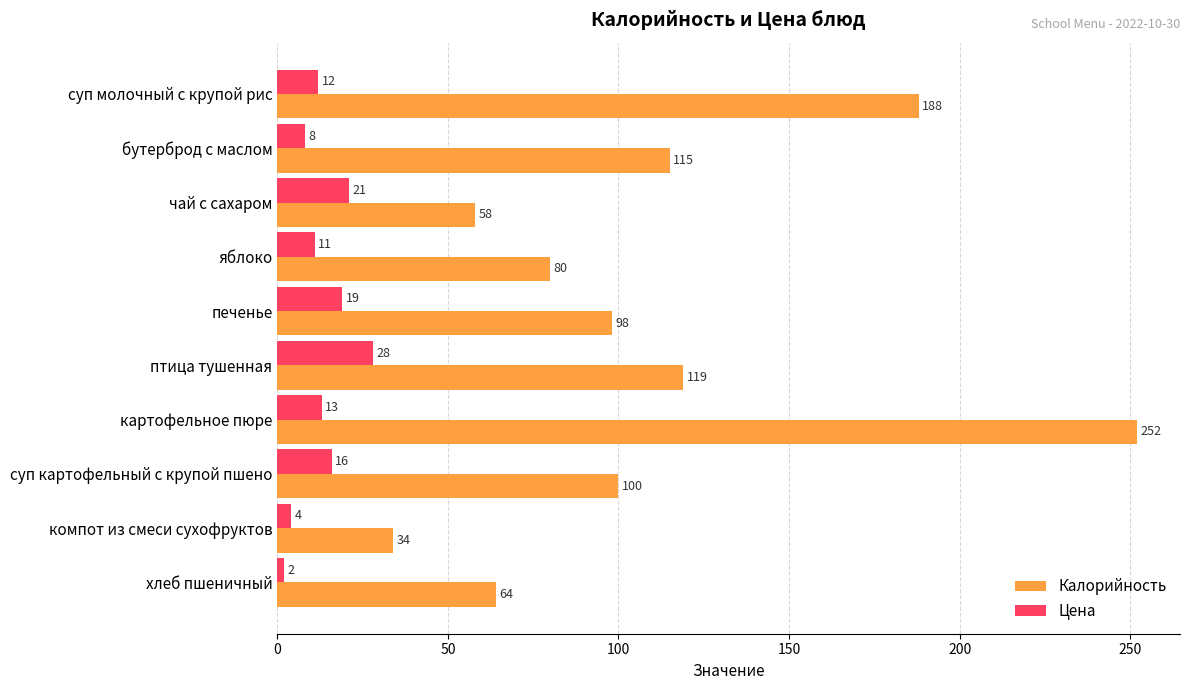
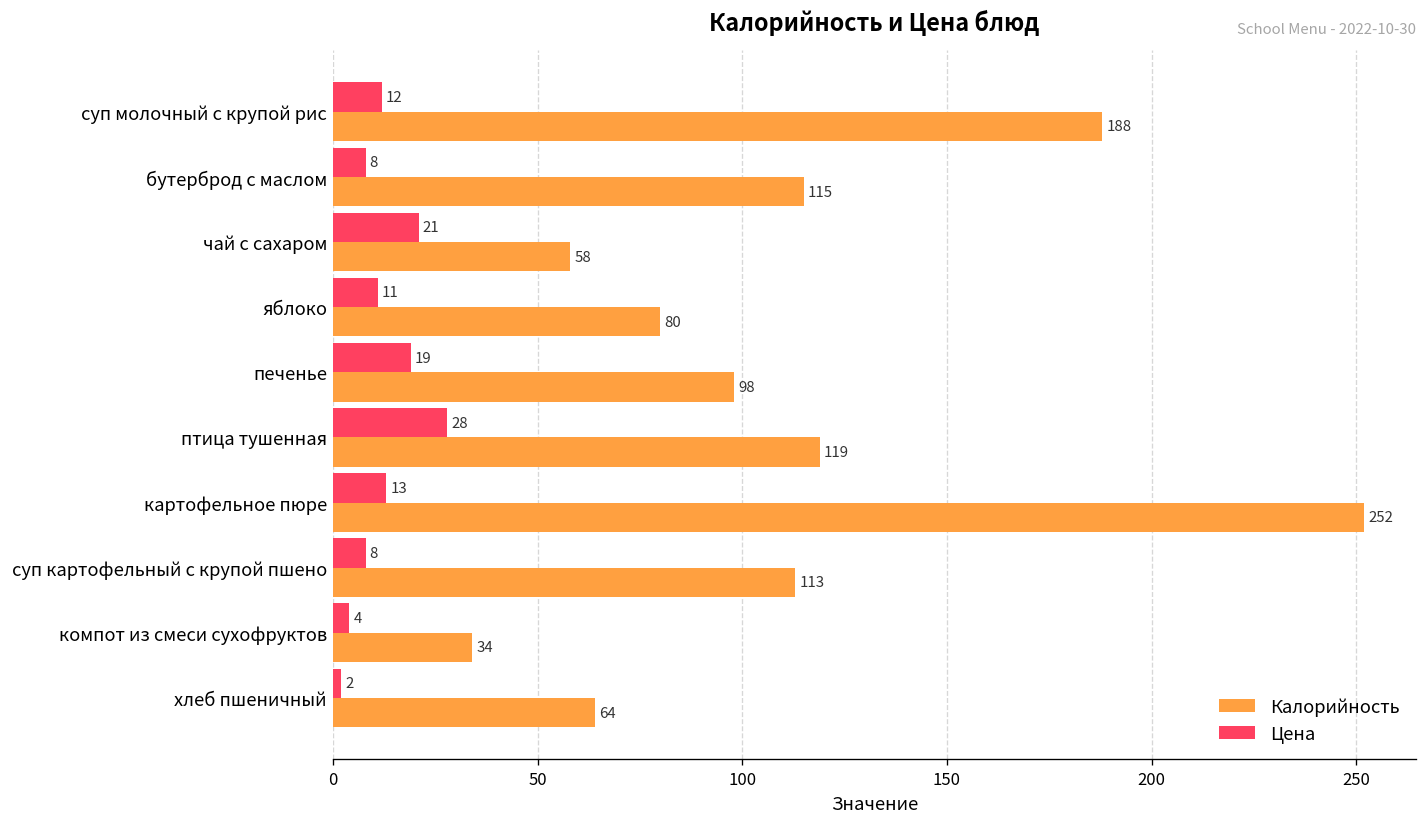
  {
    "Калорийность": {
      "суп молочный с крупой рис": 188,
      "бутерброд с маслом": 115,
      "чай с сахаром": 58,
      "яблоко": 80,
      "печенье": 98,
      "птица тушенная": 119,
      "картофельное пюре": 252,
-     "суп картофельный с крупой пшено": 100,
+     "суп картофельный с крупой пшено": 113,
      "компот из смеси сухофруктов": 34,
      "хлеб пшеничный": 64
    },
    "Цена": {
      "суп молочный с крупой рис": 12,
      "бутерброд с маслом": 8,
      "чай с сахаром": 21,
      "яблоко": 11,
      "печенье": 19,
      "птица тушенная": 28,
      "картофельное пюре": 13,
-     "суп картофельный с крупой пшено": 16,
+     "суп картофельный с крупой пшено": 8,
      "компот из смеси сухофруктов": 4,
      "хлеб пшеничный": 2
    }
  }
